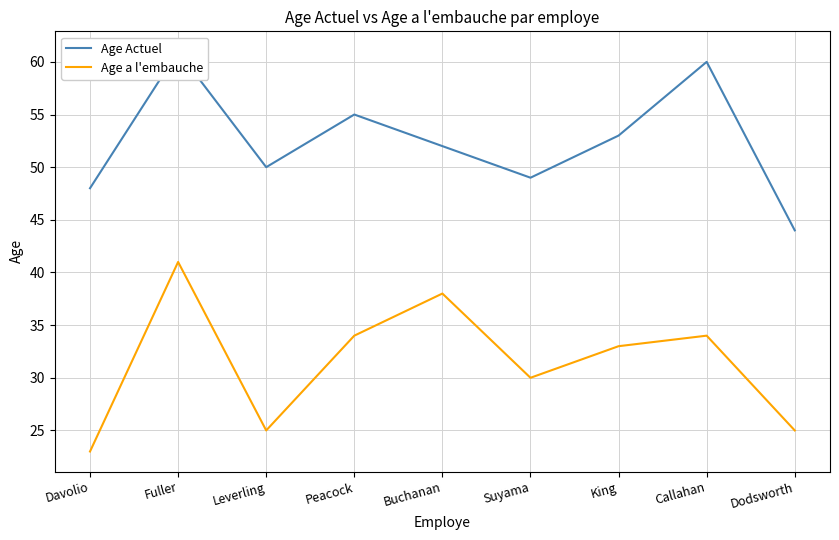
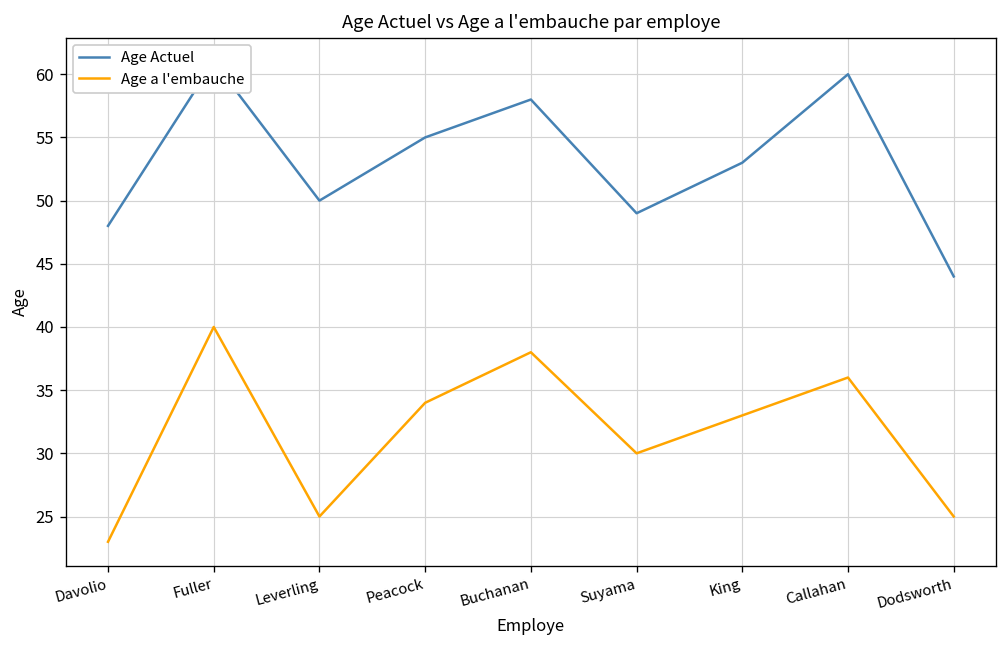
  {
    "Age Actuel": {
      "Davolio": 48,
      "Leverling": 50,
      "Peacock": 55,
-     "Buchanan": 52,
+     "Buchanan": 58,
      "Suyama": 49,
      "King": 53,
      "Callahan": 60,
      "Dodsworth": 44
    },
    "Age a l'embauche": {
      "Davolio": 23,
-     "Fuller": 41,
+     "Fuller": 40,
      "Leverling": 25,
      "Peacock": 34,
      "Buchanan": 38,
      "Suyama": 30,
      "King": 33,
-     "Callahan": 34,
+     "Callahan": 36,
      "Dodsworth": 25
    }
  }
